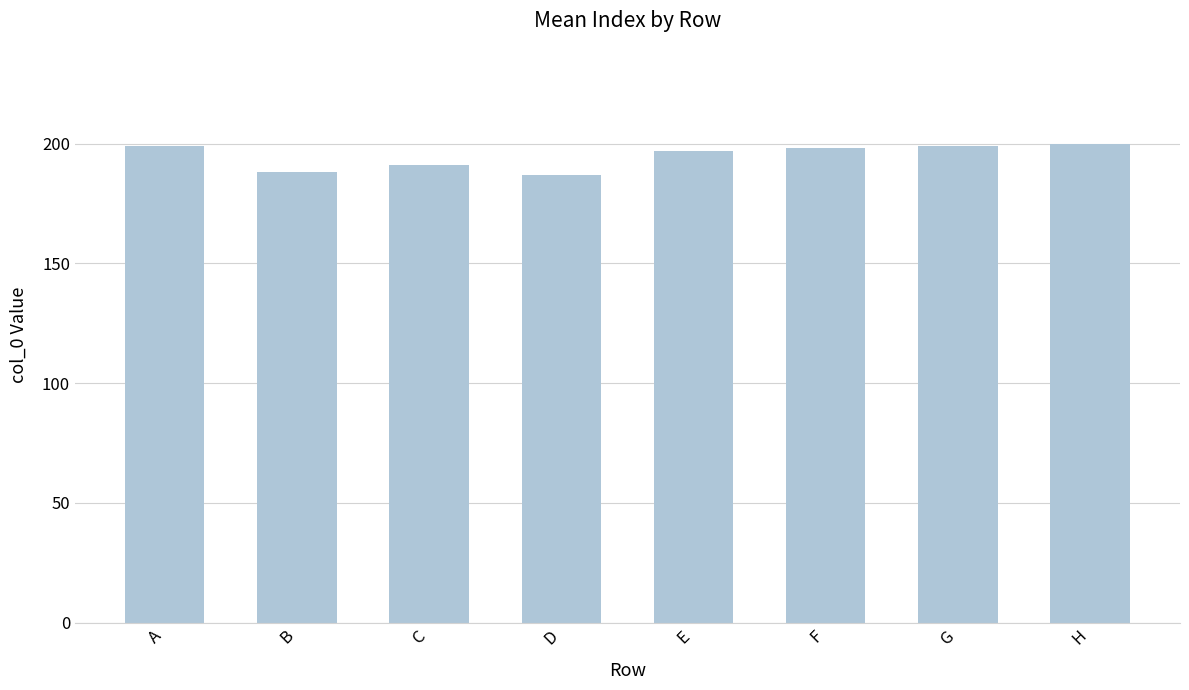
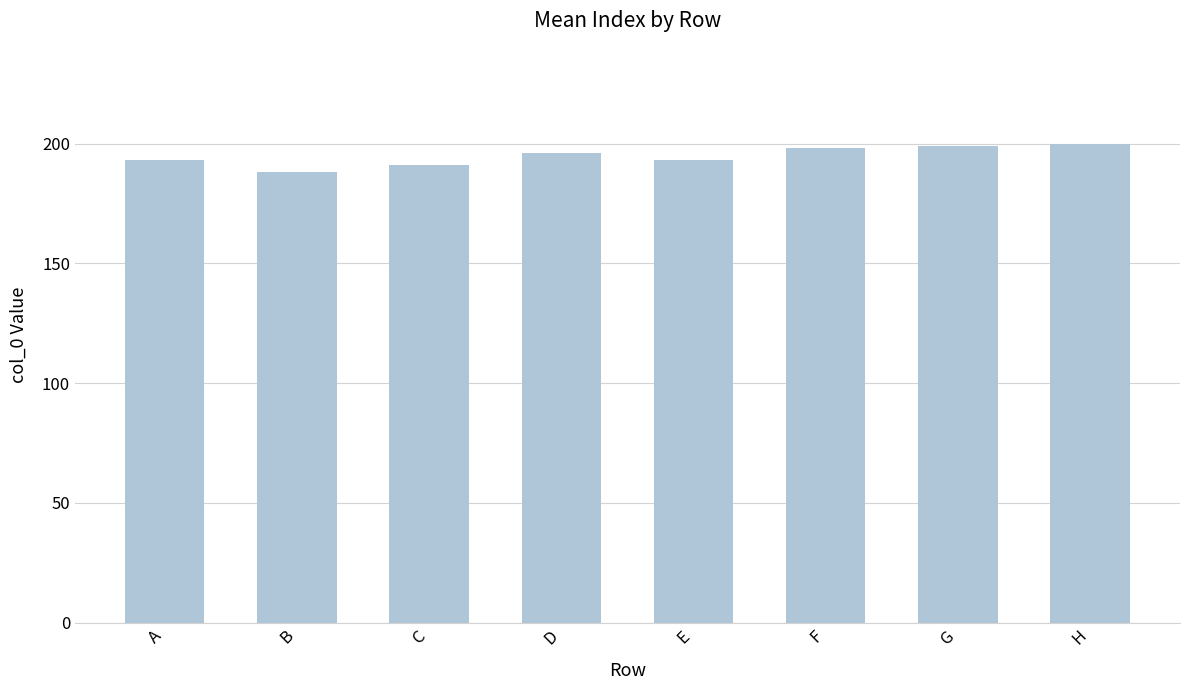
  {
-   "A": 199,
+   "A": 193,
    "B": 188,
    "C": 191,
-   "D": 187,
-   "E": 197,
+   "D": 196,
+   "E": 193,
    "F": 198,
    "G": 199,
    "H": 200
  }
